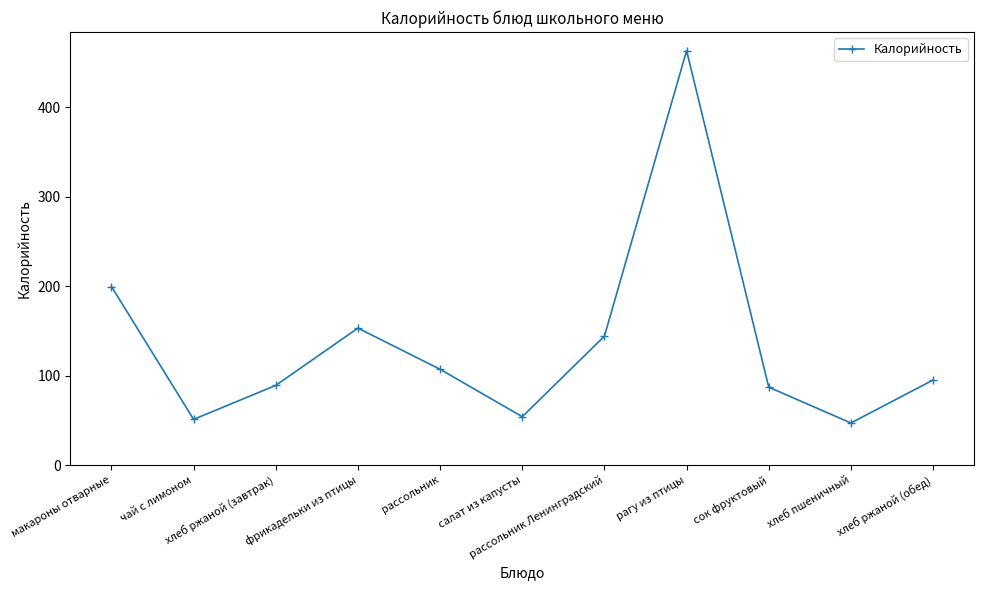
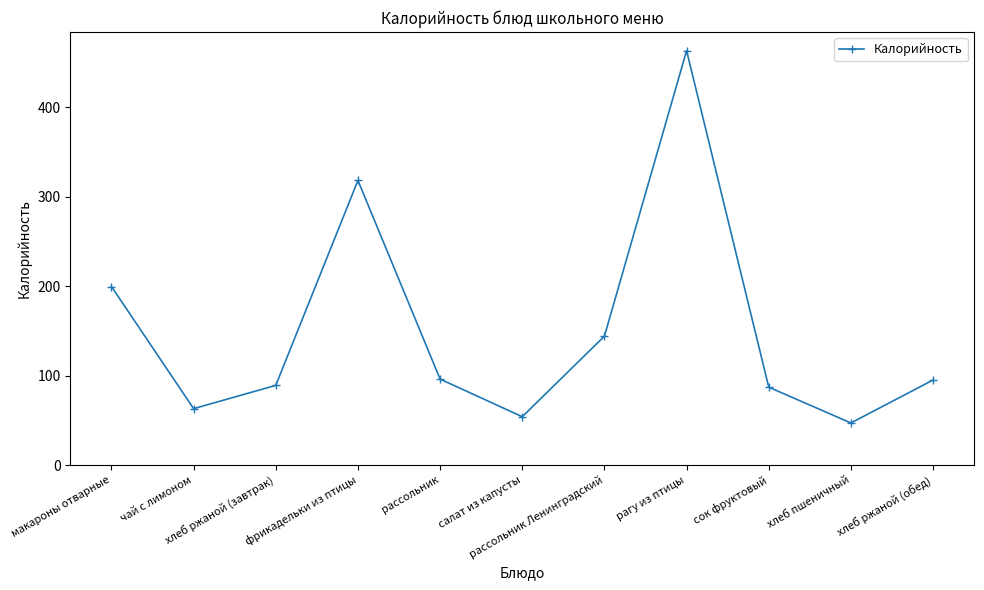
  {
    "макароны отварные": 200,
-   "чай с лимоном": 50,
+   "чай с лимоном": 60,
    "хлеб ржаной (завтрак)": 90,
-   "фрикадельки из птицы": 150,
-   "рассольник": 110,
+   "фрикадельки из птицы": 320,
+   "рассольник": 100,
    "салат из капусты": 50,
    "рассольник Ленинградский": 140,
    "рагу из птицы": 460,
    "сок фруктовый": 90,
    "хлеб пшеничный": 50,
    "хлеб ржаной (обед)": 100
  }
